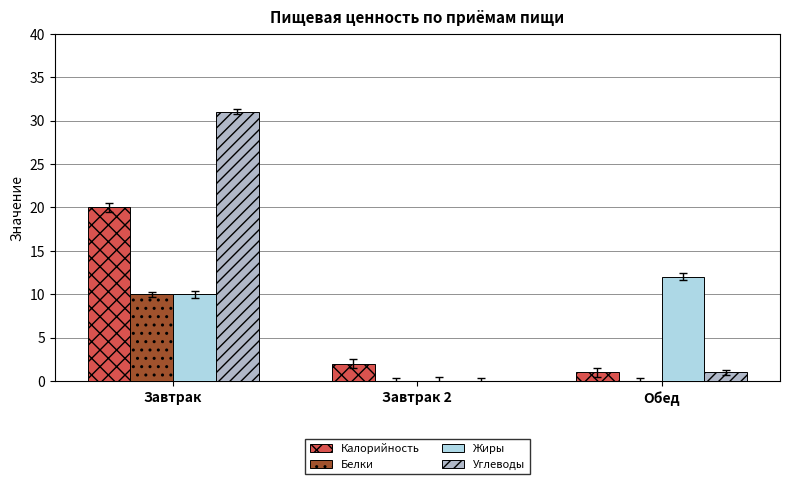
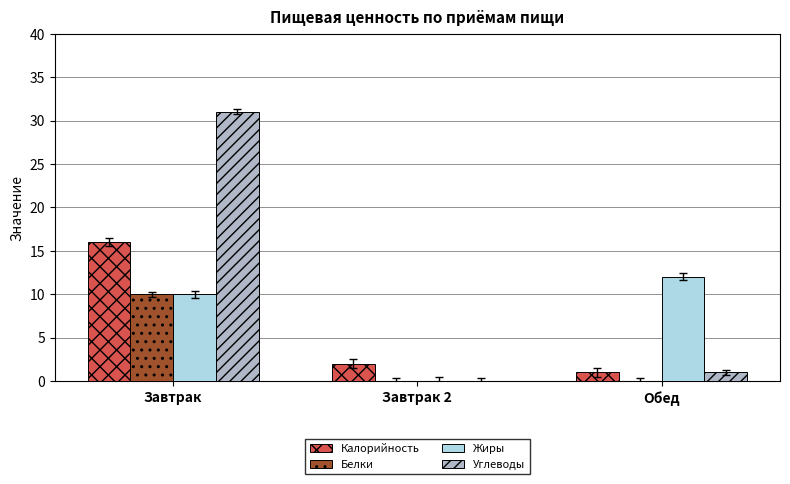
  {
    "Калорийность": {
-     "Завтрак": 20,
+     "Завтрак": 16,
      "Завтрак 2": 2,
      "Обед": 1
    },
    "Белки": {
      "Завтрак": 10,
      "Завтрак 2": 0,
      "Обед": 0
    }
  }
